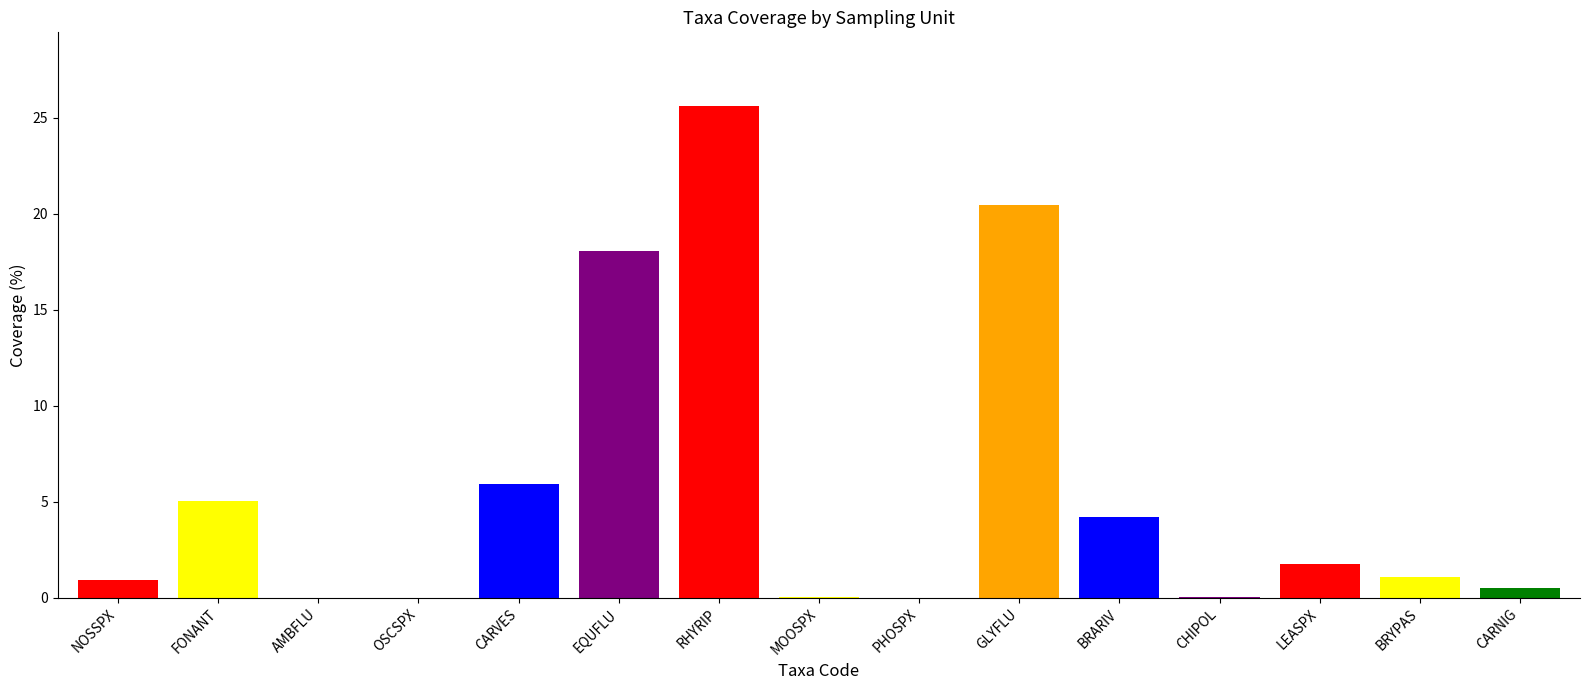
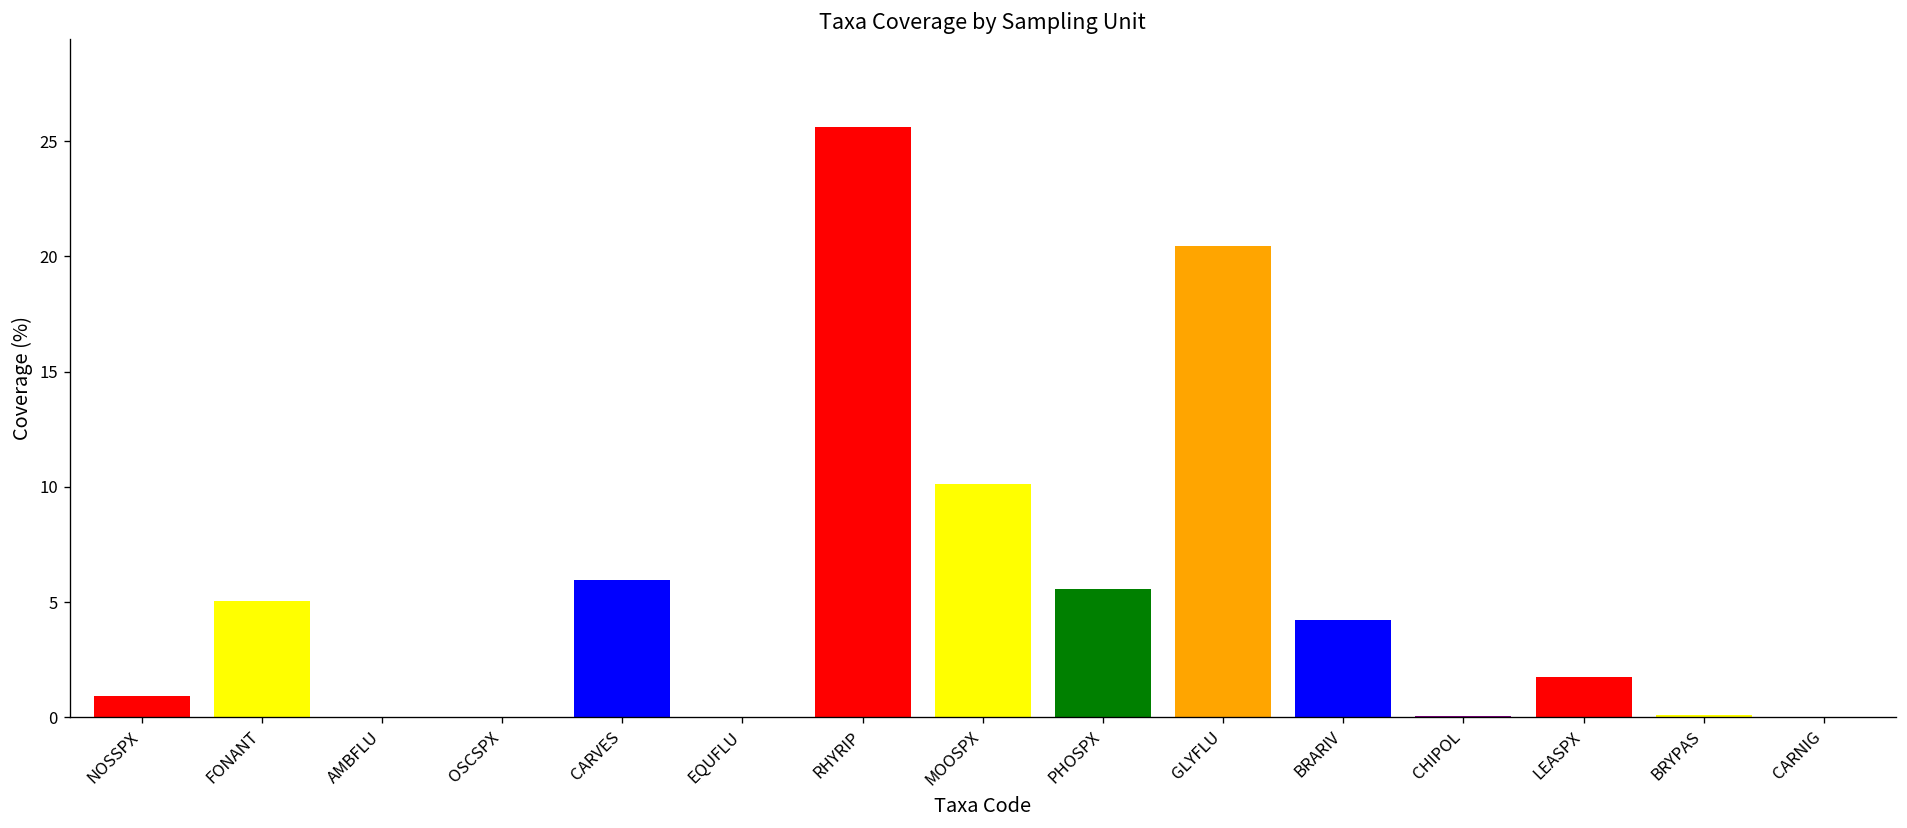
  {
    "NOSSPX": 0.9,
    "FONANT": 5.1,
    "CARVES": 5.9,
-   "EQUFLU": 18.0,
+   "EQUFLU": 0.0,
    "RHYRIP": 25.6,
-   "MOOSPX": 0.0,
-   "PHOSPX": 0.0,
+   "MOOSPX": 10.1,
+   "PHOSPX": 5.6,
    "GLYFLU": 20.5,
    "BRARIV": 4.2,
    "LEASPX": 1.7,
-   "BRYPAS": 1.1,
-   "CARNIG": 0.5
+   "BRYPAS": 0.1,
+   "CARNIG": 0.0
  }
